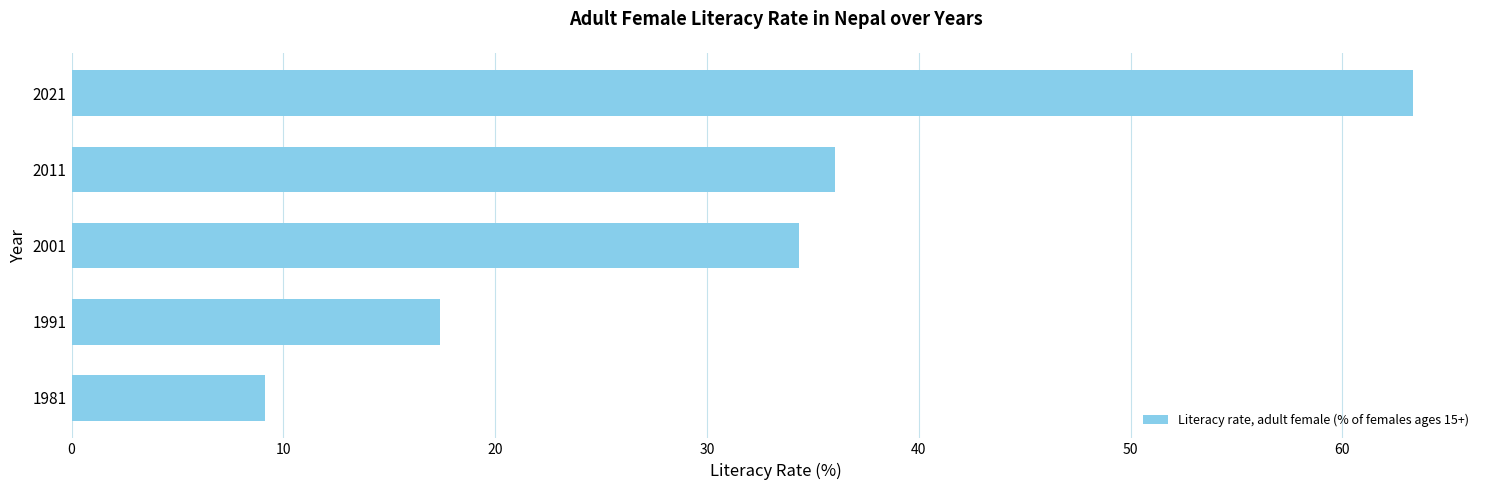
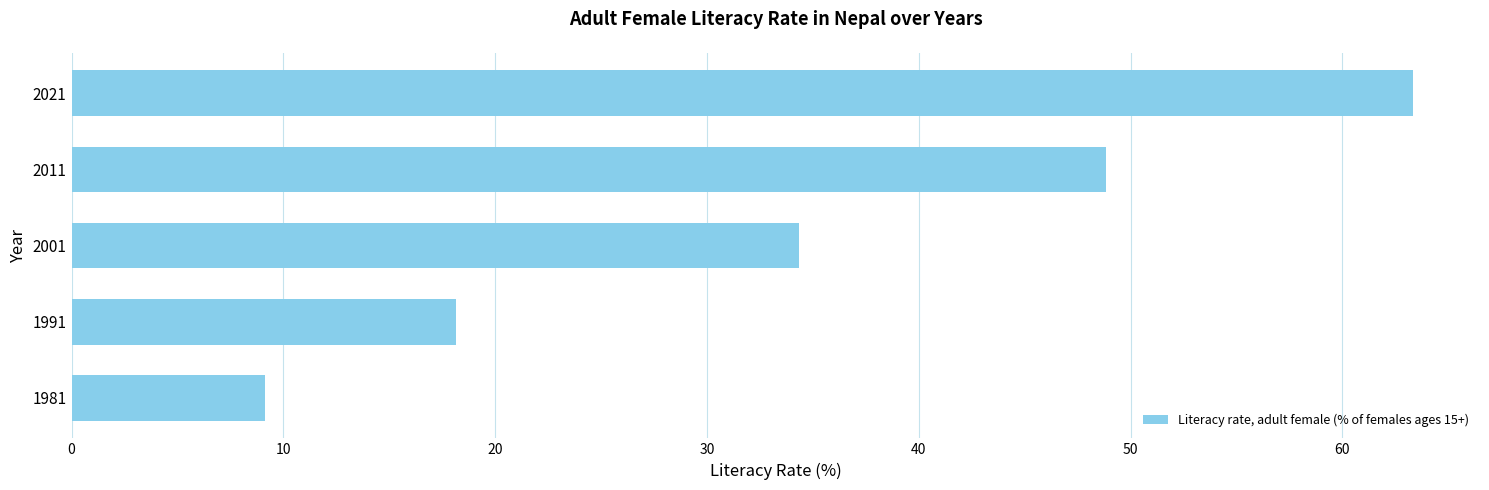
  {
    "2021": 63.3,
-   "2011": 36.0,
+   "2011": 48.8,
    "2001": 34.4,
-   "1991": 17.4,
+   "1991": 18.1,
    "1981": 9.2
  }
